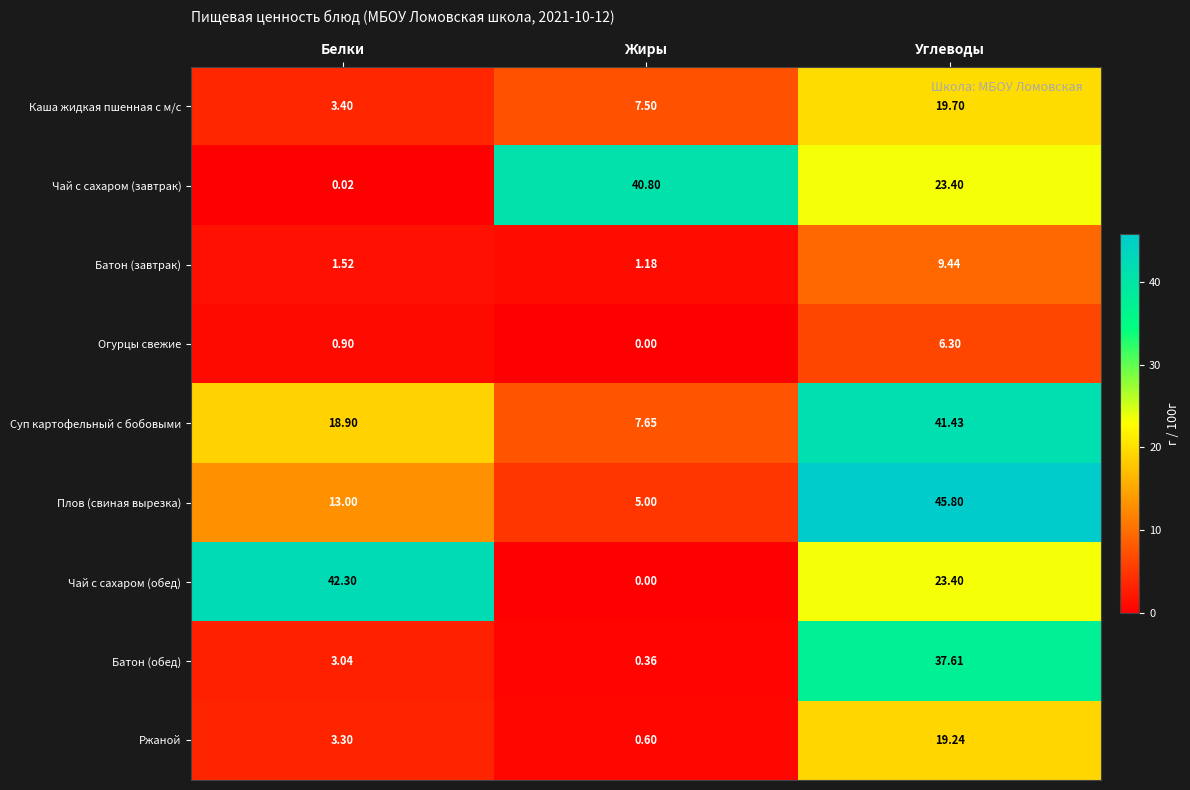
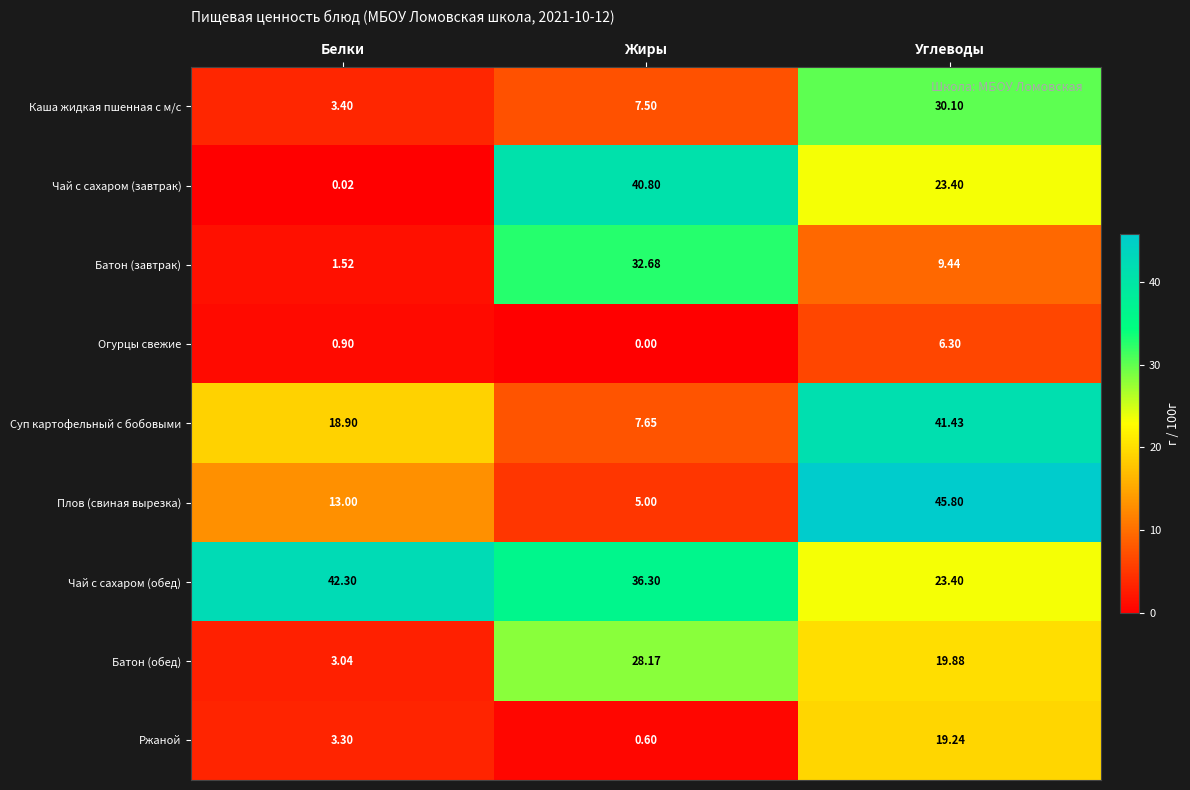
  {
    "Каша жидкая пшенная с м/с": {
      "Белки": 3.40,
      "Жиры": 7.50,
-     "Углеводы": 19.70
+     "Углеводы": 30.10
    },
    "Чай с сахаром (завтрак)": {
      "Белки": 0.02,
      "Жиры": 40.80,
      "Углеводы": 23.40
    },
    "Батон (завтрак)": {
      "Белки": 1.52,
-     "Жиры": 1.18,
+     "Жиры": 32.68,
      "Углеводы": 9.44
    },
    "Огурцы свежие": {
      "Белки": 0.90,
      "Жиры": 0.00,
      "Углеводы": 6.30
    },
    "Суп картофельный с бобовыми": {
      "Белки": 18.90,
      "Жиры": 7.65,
      "Углеводы": 41.43
    },
    "Плов (свиная вырезка)": {
      "Белки": 13.00,
      "Жиры": 5.00,
      "Углеводы": 45.80
    },
    "Чай с сахаром (обед)": {
      "Белки": 42.30,
-     "Жиры": 0.00,
+     "Жиры": 36.30,
      "Углеводы": 23.40
    },
    "Батон (обед)": {
      "Белки": 3.04,
-     "Жиры": 0.36,
-     "Углеводы": 37.61
+     "Жиры": 28.17,
+     "Углеводы": 19.88
    },
    "Ржаной": {
      "Белки": 3.30,
      "Жиры": 0.60,
      "Углеводы": 19.24
    }
  }
